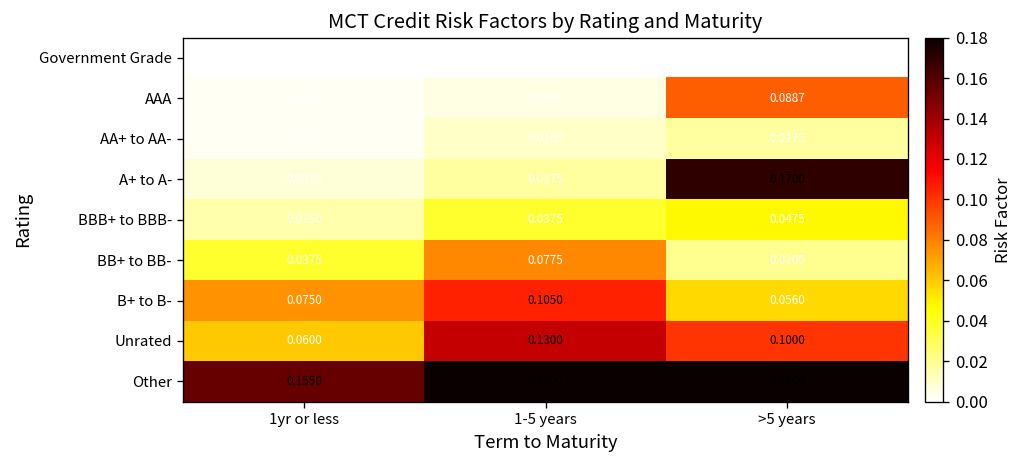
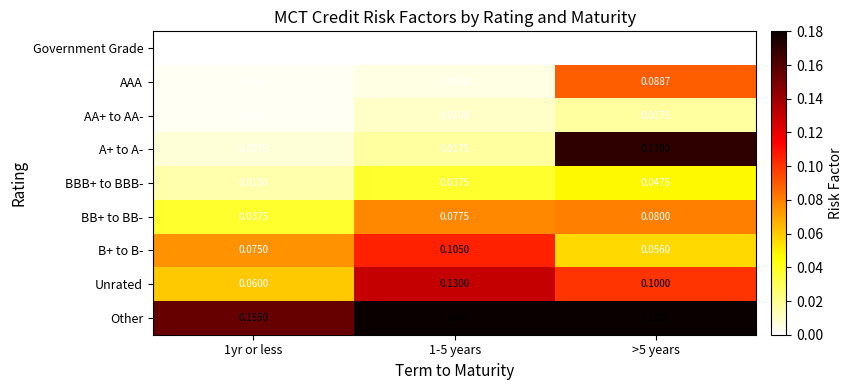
  {
    "AAA": {
      ">5 years": 0.0887
    },
    "AA+ to AA-": {
      "1-5 years": 0.0100,
      ">5 years": 0.0175
    },
    "A+ to A-": {
      "1-5 years": 0.0175
    },
    "BBB+ to BBB-": {
      "1yr or less": 0.0150,
      "1-5 years": 0.0375,
      ">5 years": 0.0475
    },
    "BB+ to BB-": {
      "1yr or less": 0.0375,
      "1-5 years": 0.0775,
-     ">5 years": 0.0200
+     ">5 years": 0.0800
    },
    "B+ to B-": {
      "1yr or less": 0.0750,
      "1-5 years": 0.1050,
      ">5 years": 0.0560
    },
    "Unrated": {
      "1yr or less": 0.0600,
      "1-5 years": 0.1300,
      ">5 years": 0.1000
    },
    "Other": {
      "1yr or less": 0.1550
    }
  }
